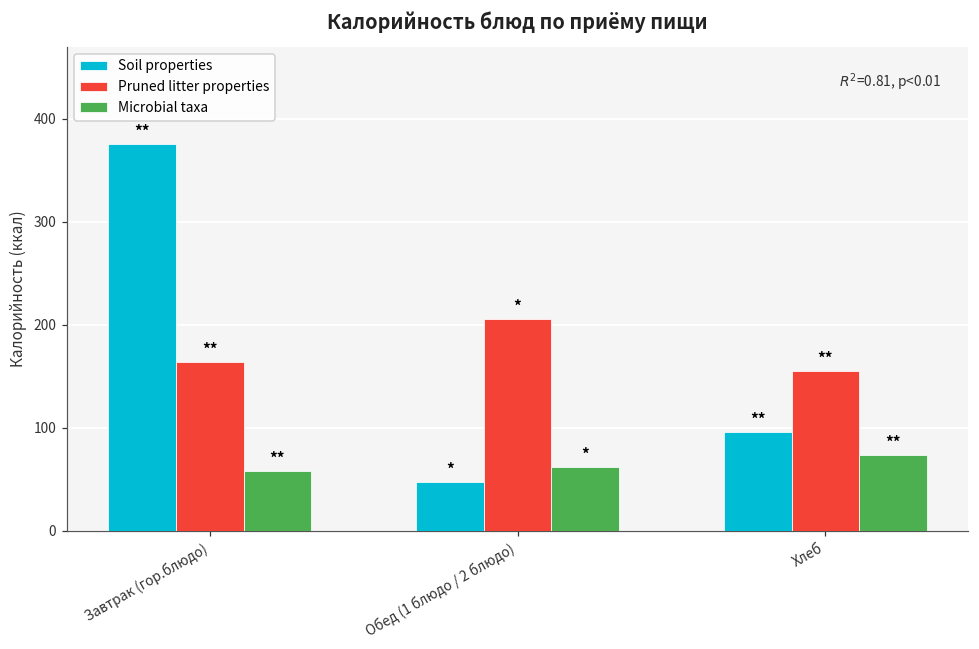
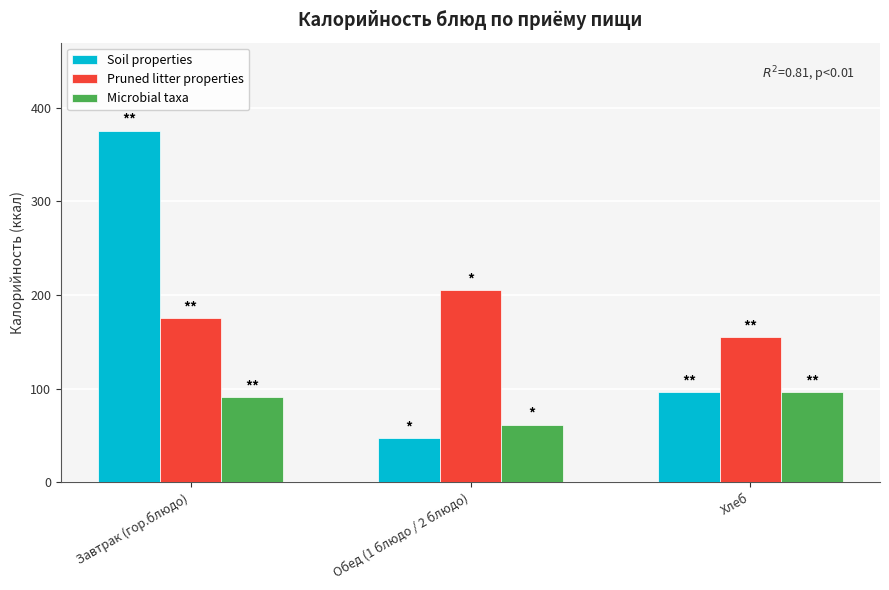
  {
    "Soil properties": {
      "Завтрак (гор.блюдо)": 380,
      "Обед (1 блюдо / 2 блюдо)": 50,
      "Хлеб": 100
    },
    "Pruned litter properties": {
-     "Завтрак (гор.блюдо)": 160,
+     "Завтрак (гор.блюдо)": 180,
      "Обед (1 блюдо / 2 блюдо)": 210,
      "Хлеб": 150
    },
    "Microbial taxa": {
-     "Завтрак (гор.блюдо)": 60,
+     "Завтрак (гор.блюдо)": 90,
      "Обед (1 блюдо / 2 блюдо)": 60,
-     "Хлеб": 70
+     "Хлеб": 100
    }
  }
